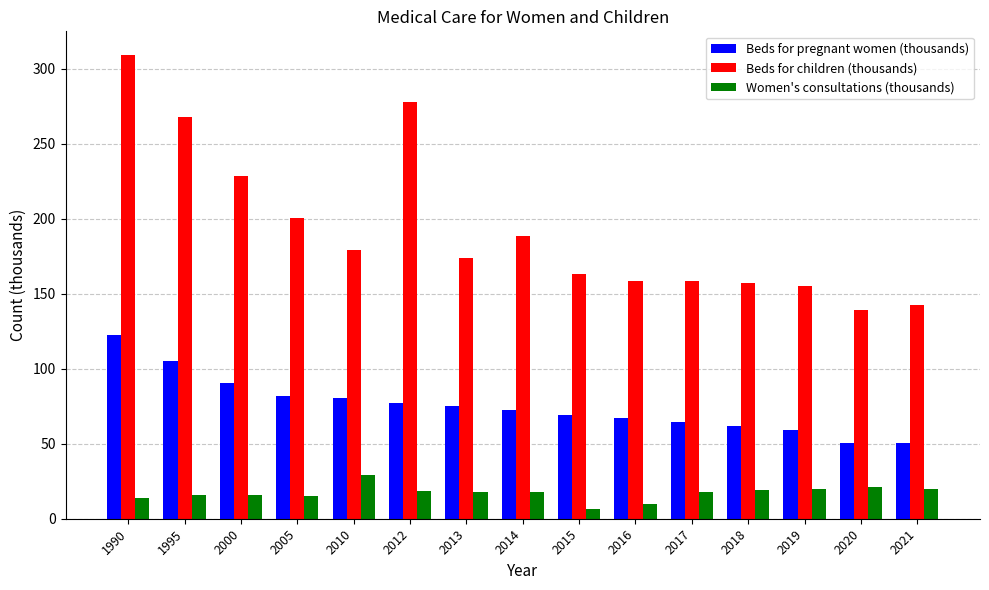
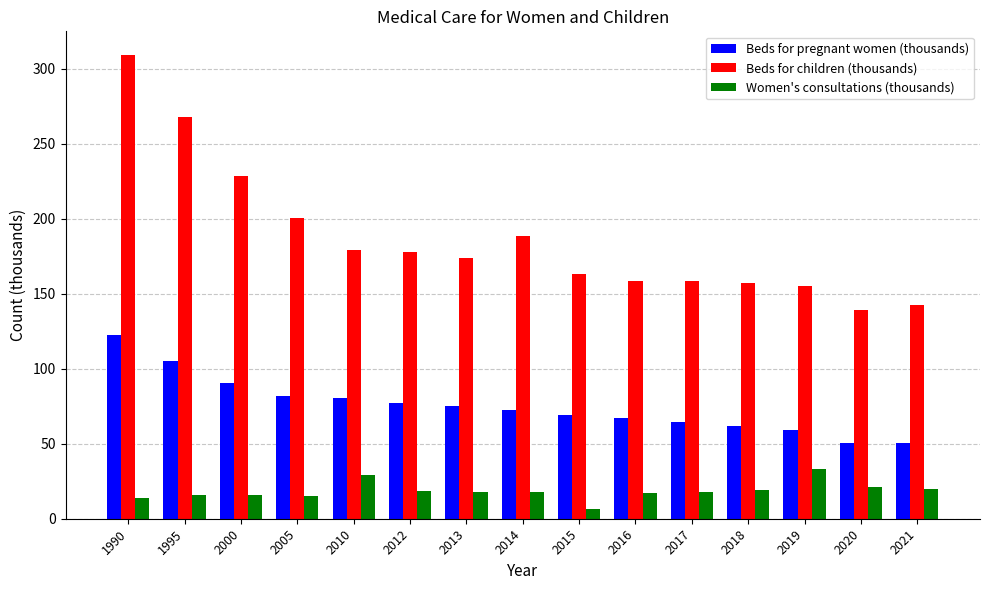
  {
    "Beds for pregnant women (thousands)": {
      "1990": 123,
      "1995": 105,
      "2000": 91,
      "2005": 82,
      "2010": 80,
      "2012": 77,
      "2013": 75,
      "2014": 72,
      "2015": 69,
      "2016": 67,
      "2017": 64,
      "2018": 62,
      "2019": 59,
      "2020": 51,
      "2021": 51
    },
    "Beds for children (thousands)": {
      "1990": 310,
      "1995": 268,
      "2000": 229,
      "2005": 200,
      "2010": 179,
-     "2012": 278,
+     "2012": 178,
      "2013": 174,
      "2014": 188,
      "2015": 164,
      "2016": 159,
      "2017": 158,
      "2018": 157,
      "2019": 156,
      "2020": 139,
      "2021": 143
    },
    "Women's consultations (thousands)": {
      "1990": 14,
      "1995": 16,
      "2000": 16,
      "2005": 15,
      "2010": 29,
      "2012": 18,
      "2013": 18,
      "2014": 18,
      "2015": 7,
-     "2016": 10,
+     "2016": 17,
      "2017": 18,
      "2018": 19,
-     "2019": 20,
+     "2019": 33,
      "2020": 21,
      "2021": 20
    }
  }
